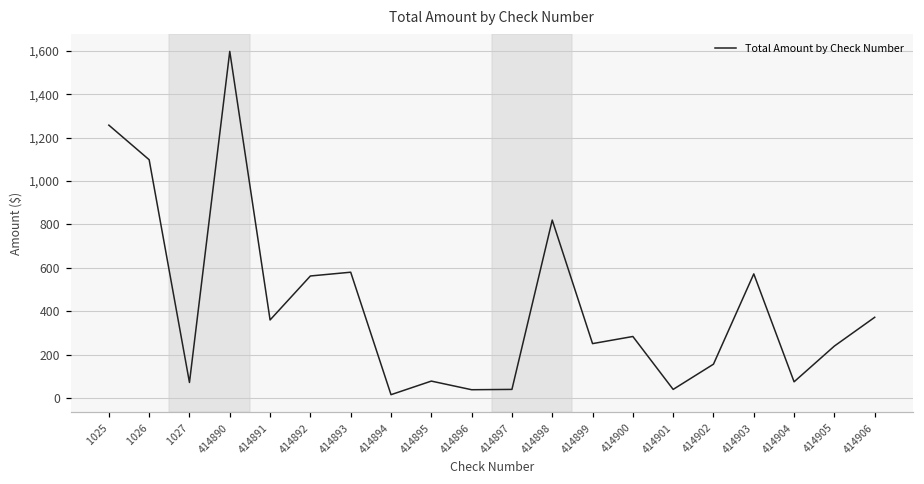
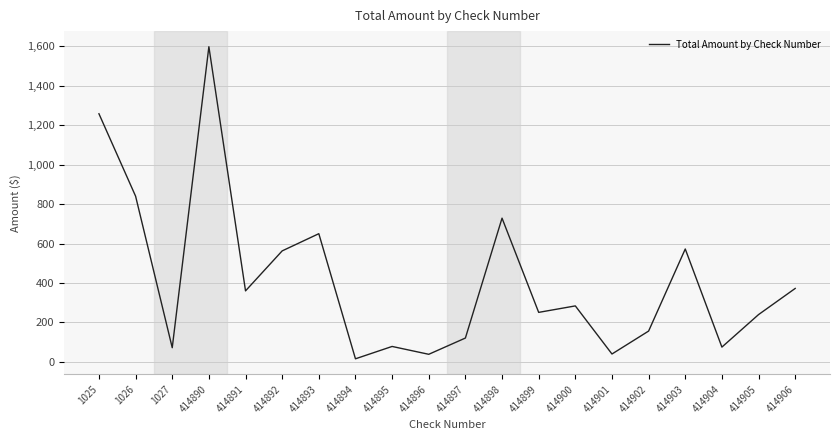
  {
    "1025": "1,260",
-   "1026": "1,100",
+   "1026": "840",
    "1027": "70",
    "414890": "1,600",
    "414891": "360",
    "414892": "560",
-   "414893": "580",
+   "414893": "650",
    "414894": "20",
    "414895": "80",
    "414896": "40",
-   "414897": "40",
-   "414898": "820",
+   "414897": "120",
+   "414898": "730",
    "414899": "250",
    "414900": "280",
    "414901": "40",
    "414902": "160",
    "414903": "570",
    "414904": "80",
    "414905": "240",
    "414906": "370"
  }
